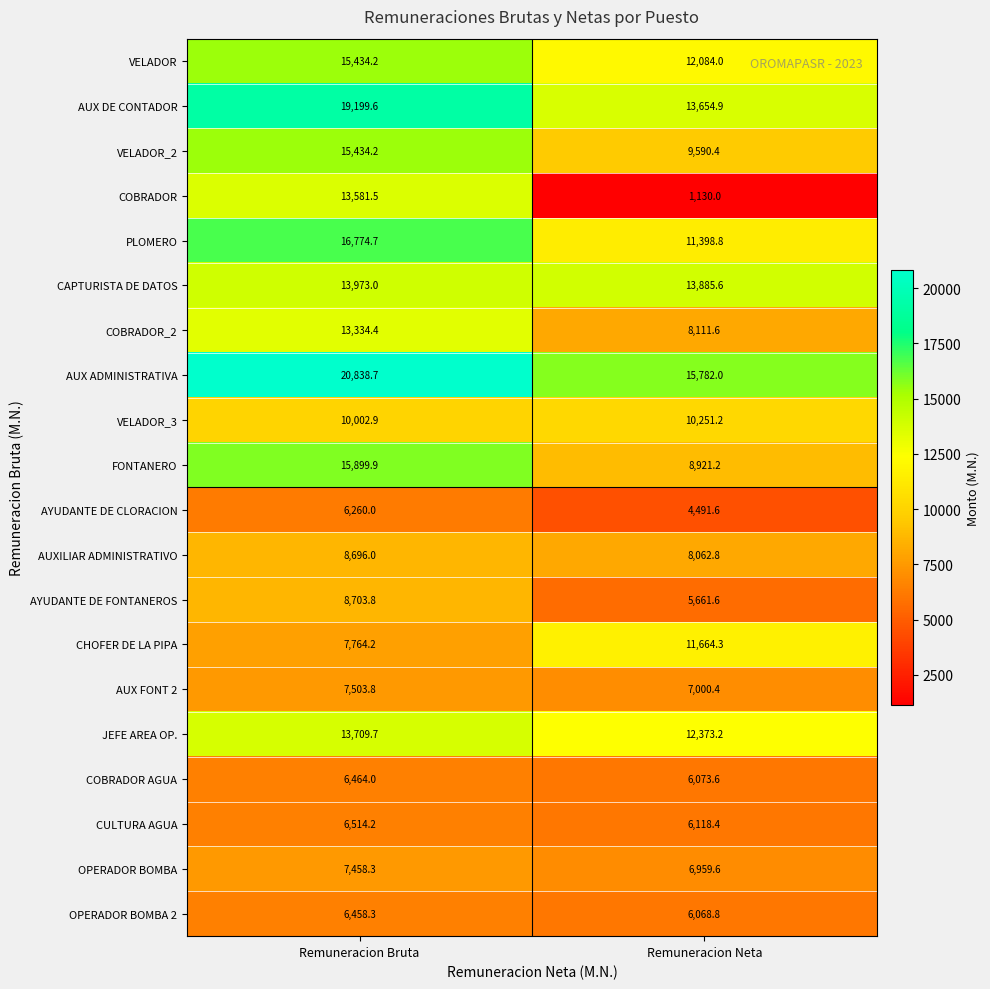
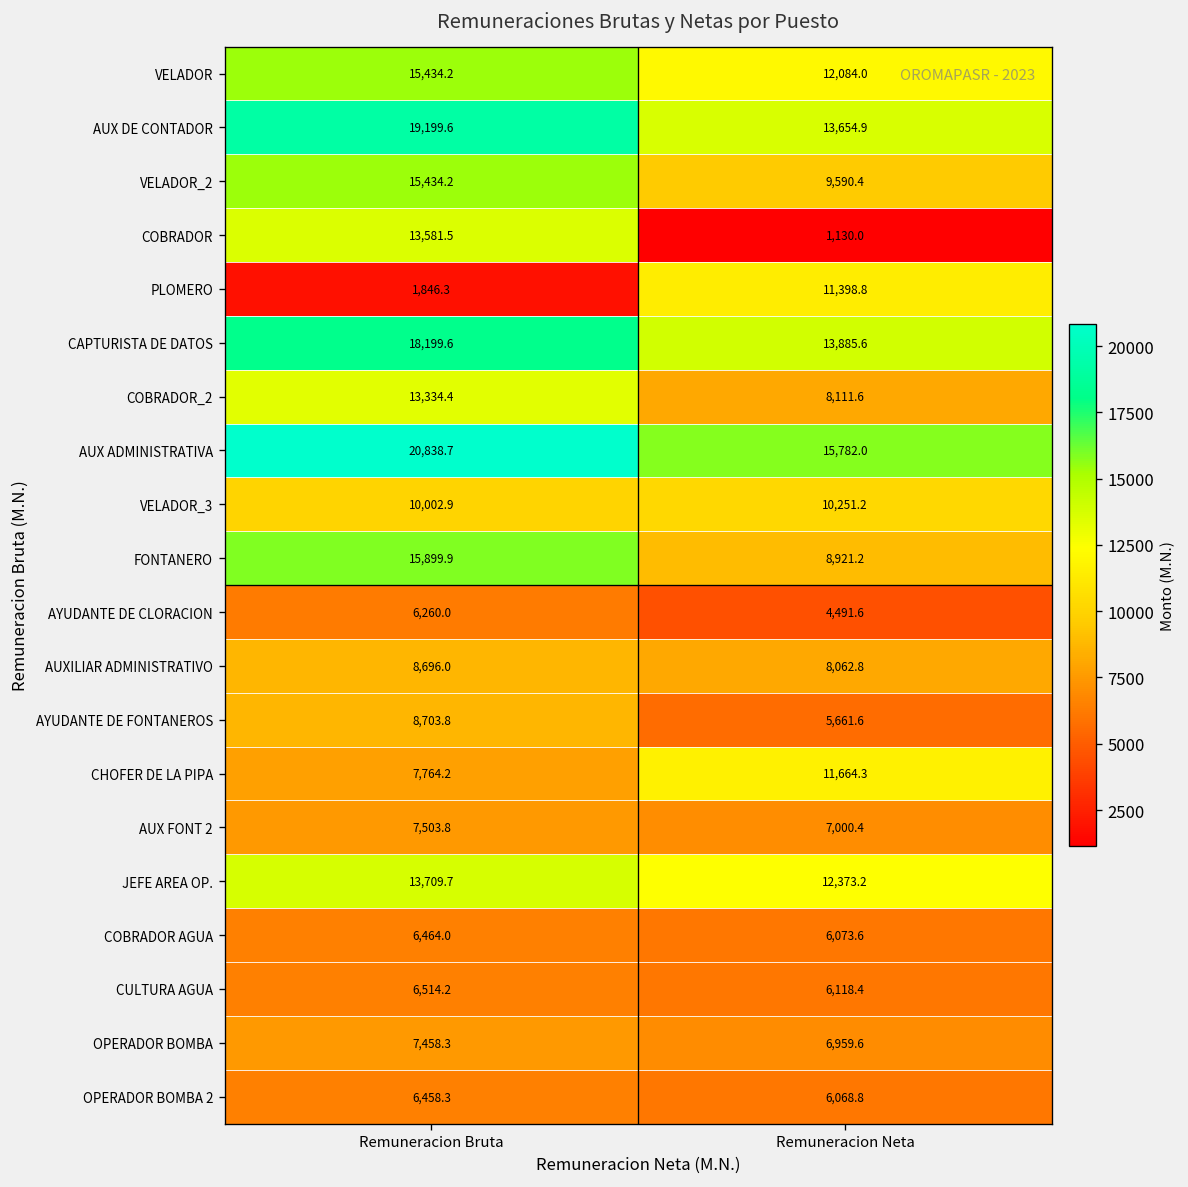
  {
    "VELADOR": {
      "Remuneracion Bruta": "15,434.2"
    },
    "AUX DE CONTADOR": {
      "Remuneracion Bruta": "19,199.6",
      "Remuneracion Neta": "13,654.9"
    },
    "VELADOR_2": {
      "Remuneracion Bruta": "15,434.2",
      "Remuneracion Neta": "9,590.4"
    },
    "COBRADOR": {
      "Remuneracion Bruta": "13,581.5",
      "Remuneracion Neta": "1,130.0"
    },
    "PLOMERO": {
-     "Remuneracion Bruta": "16,774.7",
+     "Remuneracion Bruta": "1,846.3",
      "Remuneracion Neta": "11,398.8"
    },
    "CAPTURISTA DE DATOS": {
-     "Remuneracion Bruta": "13,973.0",
+     "Remuneracion Bruta": "18,199.6",
      "Remuneracion Neta": "13,885.6"
    },
    "COBRADOR_2": {
      "Remuneracion Bruta": "13,334.4",
      "Remuneracion Neta": "8,111.6"
    },
    "AUX ADMINISTRATIVA": {
      "Remuneracion Bruta": "20,838.7",
      "Remuneracion Neta": "15,782.0"
    },
    "VELADOR_3": {
      "Remuneracion Bruta": "10,002.9",
      "Remuneracion Neta": "10,251.2"
    },
    "FONTANERO": {
      "Remuneracion Bruta": "15,899.9",
      "Remuneracion Neta": "8,921.2"
    },
    "AYUDANTE DE CLORACION": {
      "Remuneracion Bruta": "6,260.0",
      "Remuneracion Neta": "4,491.6"
    },
    "AUXILIAR ADMINISTRATIVO": {
      "Remuneracion Bruta": "8,696.0",
      "Remuneracion Neta": "8,062.8"
    },
    "AYUDANTE DE FONTANEROS": {
      "Remuneracion Bruta": "8,703.8",
      "Remuneracion Neta": "5,661.6"
    },
    "CHOFER DE LA PIPA": {
      "Remuneracion Bruta": "7,764.2",
      "Remuneracion Neta": "11,664.3"
    },
    "AUX FONT 2": {
      "Remuneracion Bruta": "7,503.8",
      "Remuneracion Neta": "7,000.4"
    },
    "JEFE AREA OP.": {
      "Remuneracion Bruta": "13,709.7",
      "Remuneracion Neta": "12,373.2"
    },
    "COBRADOR AGUA": {
      "Remuneracion Bruta": "6,464.0",
      "Remuneracion Neta": "6,073.6"
    },
    "CULTURA AGUA": {
      "Remuneracion Bruta": "6,514.2",
      "Remuneracion Neta": "6,118.4"
    },
    "OPERADOR BOMBA": {
      "Remuneracion Bruta": "7,458.3",
      "Remuneracion Neta": "6,959.6"
    },
    "OPERADOR BOMBA 2": {
      "Remuneracion Bruta": "6,458.3",
      "Remuneracion Neta": "6,068.8"
    }
  }
